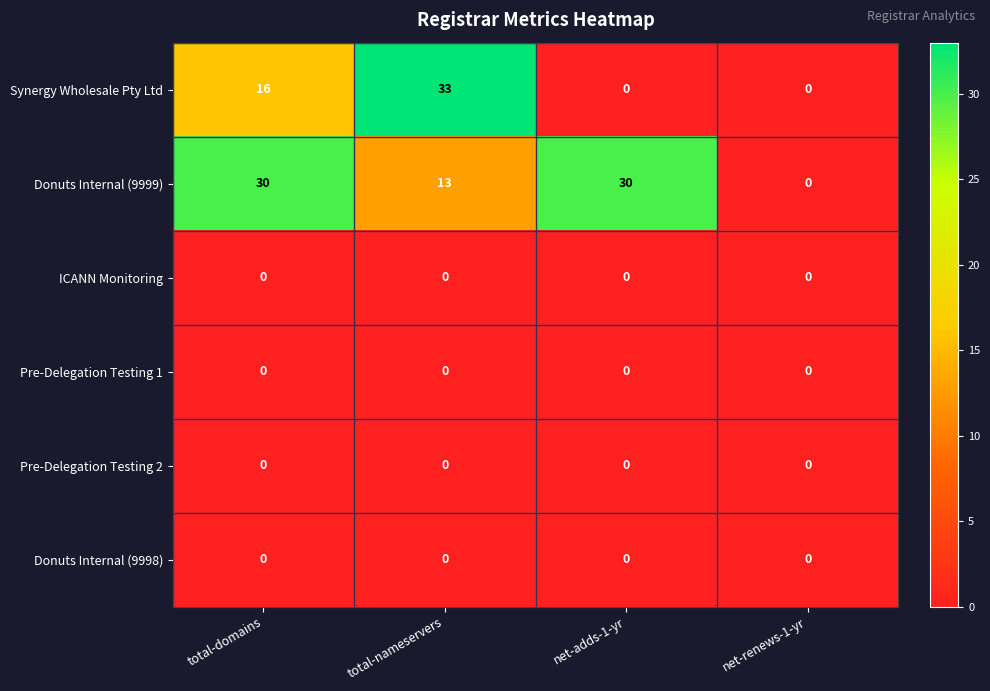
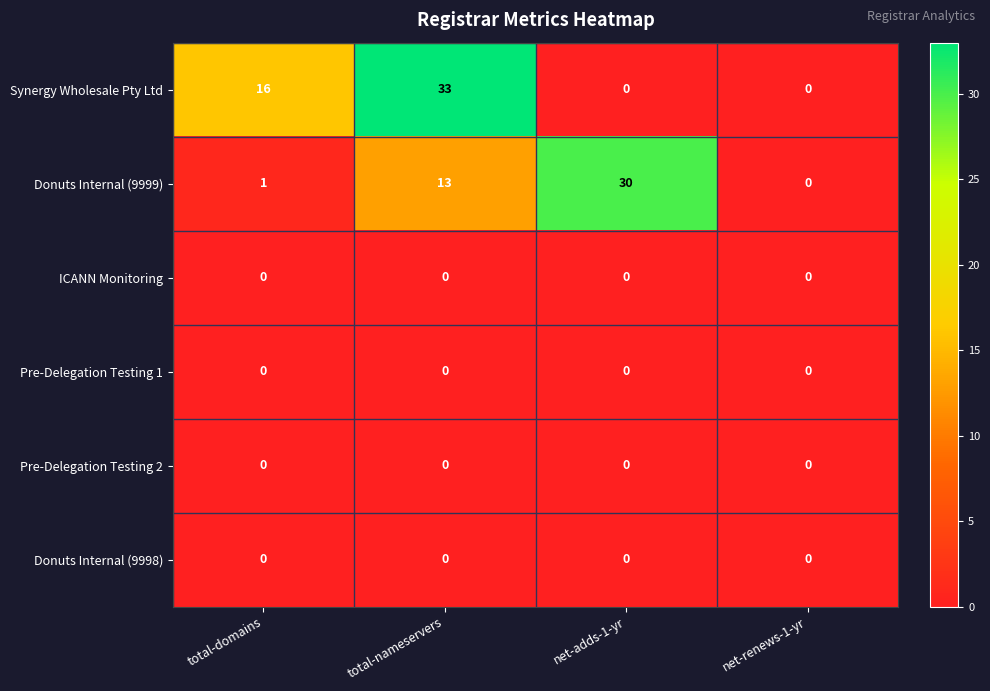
  {
    "Synergy Wholesale Pty Ltd": {
      "total-domains": 16,
      "total-nameservers": 33,
      "net-adds-1-yr": 0,
      "net-renews-1-yr": 0
    },
    "Donuts Internal (9999)": {
-     "total-domains": 30,
+     "total-domains": 1,
      "total-nameservers": 13,
      "net-adds-1-yr": 30,
      "net-renews-1-yr": 0
    },
    "ICANN Monitoring": {
      "total-domains": 0,
      "total-nameservers": 0,
      "net-adds-1-yr": 0,
      "net-renews-1-yr": 0
    },
    "Pre-Delegation Testing 1": {
      "total-domains": 0,
      "total-nameservers": 0,
      "net-adds-1-yr": 0,
      "net-renews-1-yr": 0
    },
    "Pre-Delegation Testing 2": {
      "total-domains": 0,
      "total-nameservers": 0,
      "net-adds-1-yr": 0,
      "net-renews-1-yr": 0
    },
    "Donuts Internal (9998)": {
      "total-domains": 0,
      "total-nameservers": 0,
      "net-adds-1-yr": 0,
      "net-renews-1-yr": 0
    }
  }
